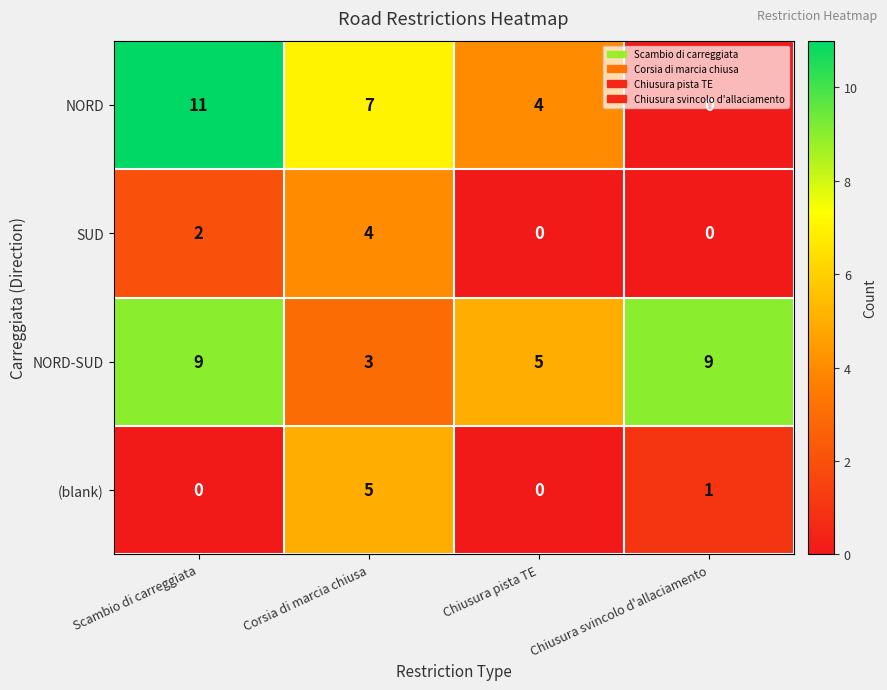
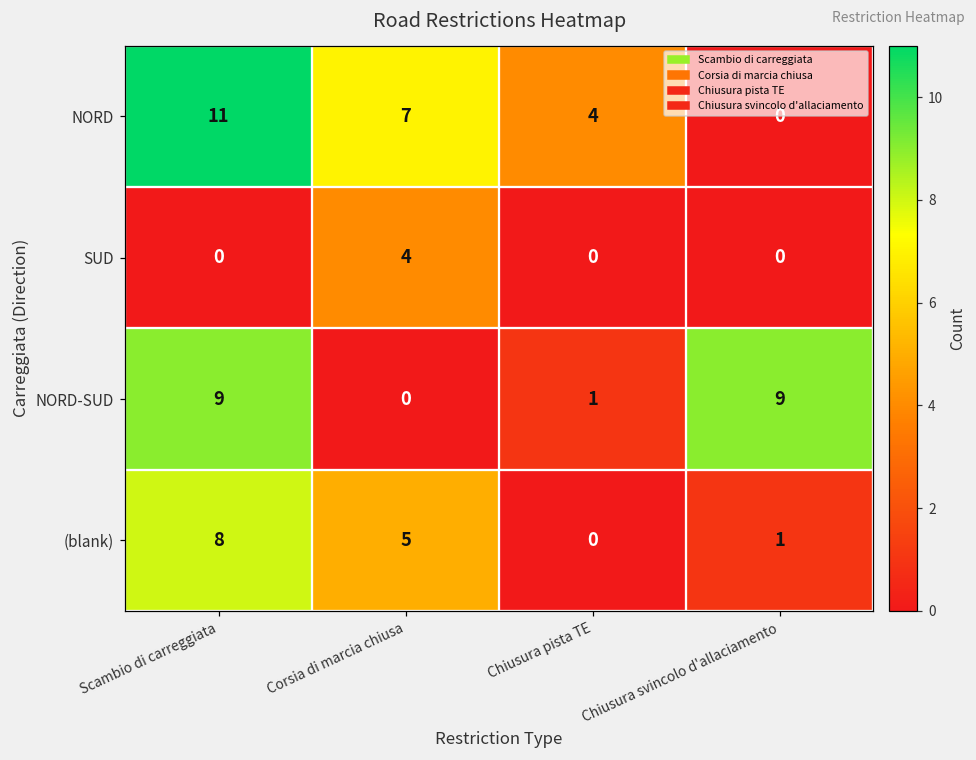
  {
    "NORD": {
      "Scambio di carreggiata": 11,
      "Corsia di marcia chiusa": 7,
      "Chiusura pista TE": 4
    },
    "SUD": {
-     "Scambio di carreggiata": 2,
+     "Scambio di carreggiata": 0,
      "Corsia di marcia chiusa": 4,
      "Chiusura pista TE": 0,
      "Chiusura svincolo d'allaciamento": 0
    },
    "NORD-SUD": {
      "Scambio di carreggiata": 9,
-     "Corsia di marcia chiusa": 3,
-     "Chiusura pista TE": 5,
+     "Corsia di marcia chiusa": 0,
+     "Chiusura pista TE": 1,
      "Chiusura svincolo d'allaciamento": 9
    },
    "(blank)": {
-     "Scambio di carreggiata": 0,
+     "Scambio di carreggiata": 8,
      "Corsia di marcia chiusa": 5,
      "Chiusura pista TE": 0,
      "Chiusura svincolo d'allaciamento": 1
    }
  }
